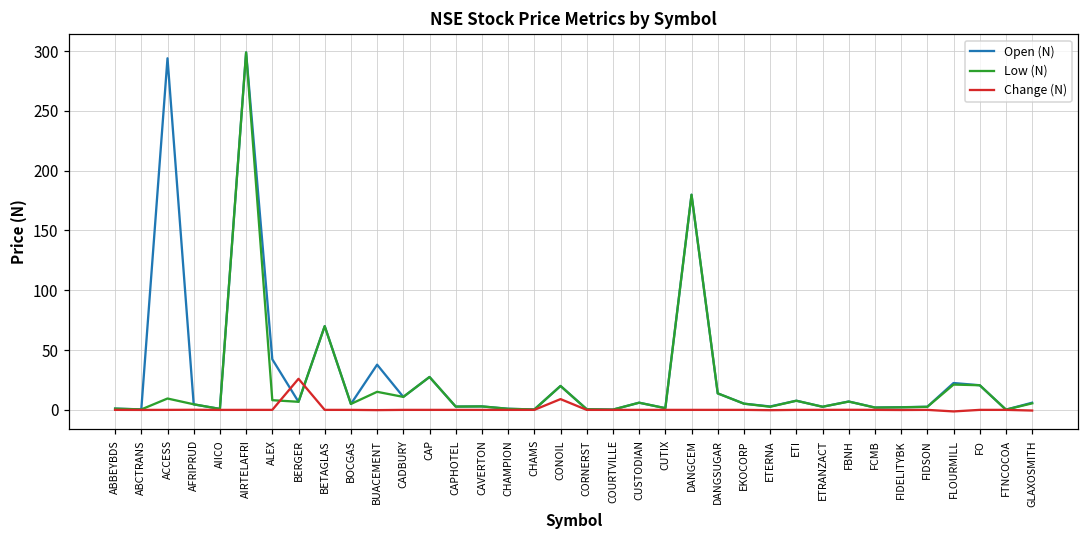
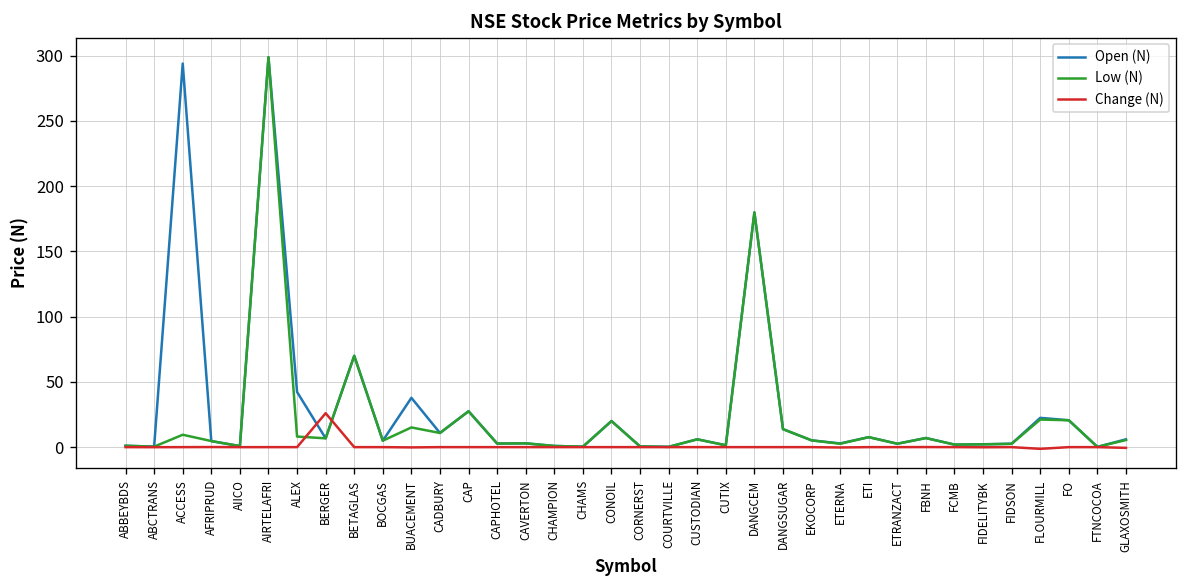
  {
    "Open (N)": {
      "ACCESS": 294,
      "ALEX": 42,
      "BUACEMENT": 38
    },
    "Low (N)": {
      "ACCESS": 10,
      "ALEX": 8,
      "BUACEMENT": 15
    },
    "Change (N)": {
      "ACCESS": 0,
      "AFRIPRUD": 0,
      "AIRTELAFRI": 0,
      "ALEX": 0,
      "BERGER": 26,
      "BETAGLAS": 0,
      "BOCGAS": 0,
      "BUACEMENT": 0,
      "CADBURY": 0,
      "CAP": 0,
      "CAPHOTEL": 0,
      "CAVERTON": 0,
-     "CONOIL": 9,
+     "CONOIL": 0,
      "CUSTODIAN": 0,
      "DANGCEM": 0,
      "DANGSUGAR": 0,
      "EKOCORP": 0,
      "ETERNA": 0,
      "ETI": 0,
      "ETRANZACT": 0,
      "FBNH": 0,
      "FIDSON": 0,
      "FLOURMILL": -1,
      "FO": 0,
      "GLAXOSMITH": -1
    }
  }
